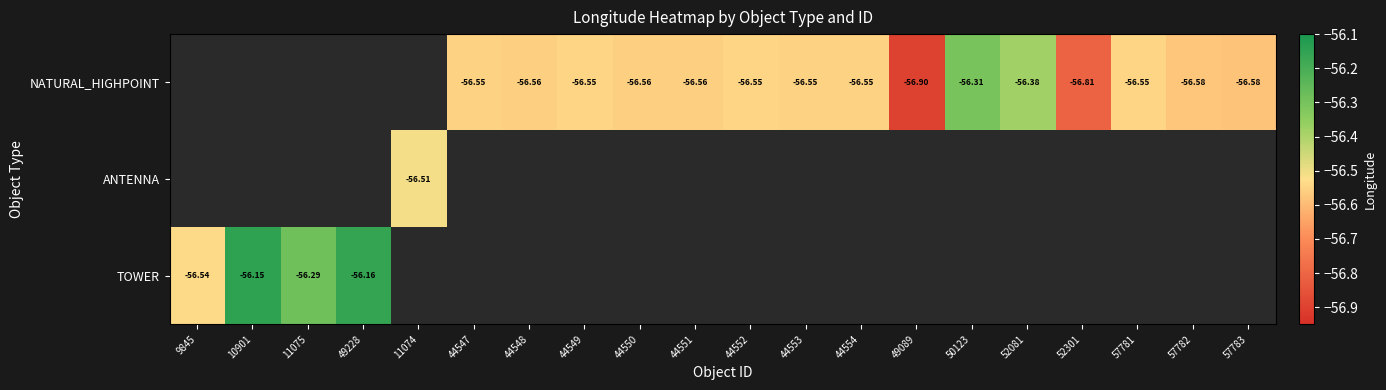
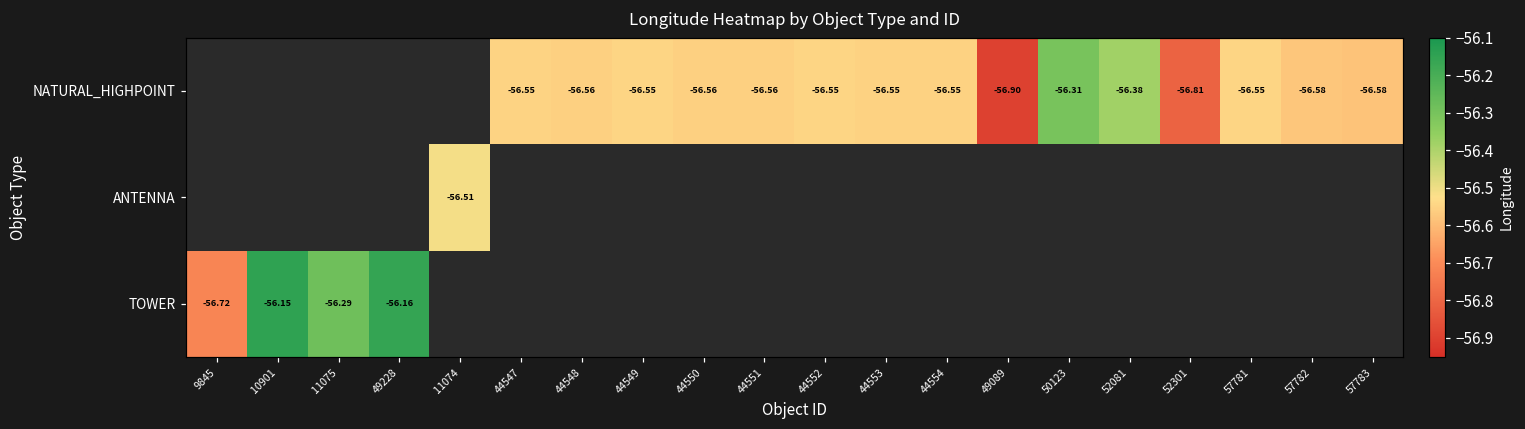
  {
    "NATURAL_HIGHPOINT": {
      "44547": -56.55,
      "44548": -56.56,
      "44549": -56.55,
      "44550": -56.56,
      "44551": -56.56,
      "44552": -56.55,
      "44553": -56.55,
      "44554": -56.55,
      "49089": -56.90,
      "50123": -56.31,
      "52081": -56.38,
      "52301": -56.81,
      "57781": -56.55,
      "57782": -56.58,
      "57783": -56.58
    },
    "ANTENNA": {
      "11074": -56.51
    },
    "TOWER": {
-     "9845": -56.54,
+     "9845": -56.72,
      "10901": -56.15,
      "11075": -56.29,
      "49228": -56.16
    }
  }
